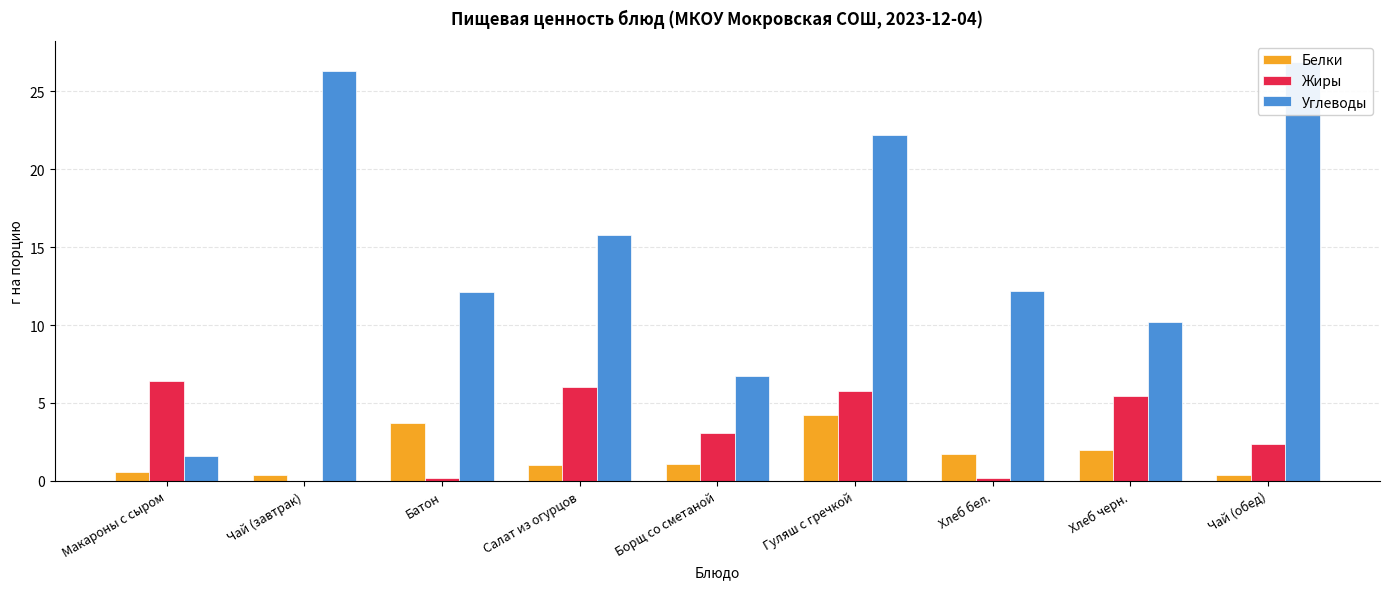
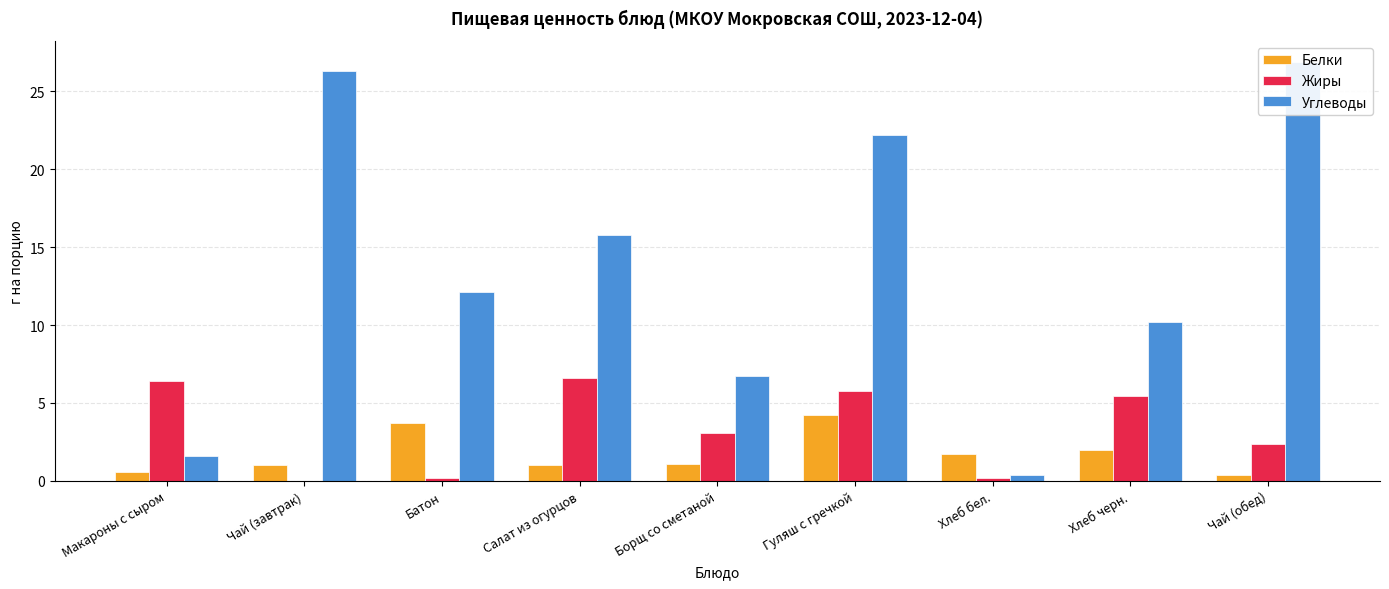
  {
    "Белки": {
      "Макароны с сыром": 0.6,
-     "Чай (завтрак)": 0.4,
+     "Чай (завтрак)": 1.0,
      "Батон": 3.7,
      "Салат из огурцов": 1.0,
      "Борщ со сметаной": 1.1,
      "Гуляш с гречкой": 4.2,
      "Хлеб бел.": 1.8,
      "Хлеб черн.": 2.0,
      "Чай (обед)": 0.4
    },
    "Жиры": {
      "Макароны с сыром": 6.4,
      "Чай (завтрак)": 0.0,
      "Батон": 0.2,
-     "Салат из огурцов": 6.0,
+     "Салат из огурцов": 6.6,
      "Борщ со сметаной": 3.1,
      "Гуляш с гречкой": 5.8,
      "Хлеб бел.": 0.2,
      "Хлеб черн.": 5.5,
      "Чай (обед)": 2.4
    },
    "Углеводы": {
      "Макароны с сыром": 1.6,
      "Чай (завтрак)": 26.3,
      "Батон": 12.1,
      "Салат из огурцов": 15.8,
      "Борщ со сметаной": 6.8,
      "Гуляш с гречкой": 22.2,
-     "Хлеб бел.": 12.2,
+     "Хлеб бел.": 0.4,
      "Хлеб черн.": 10.2
    }
  }
